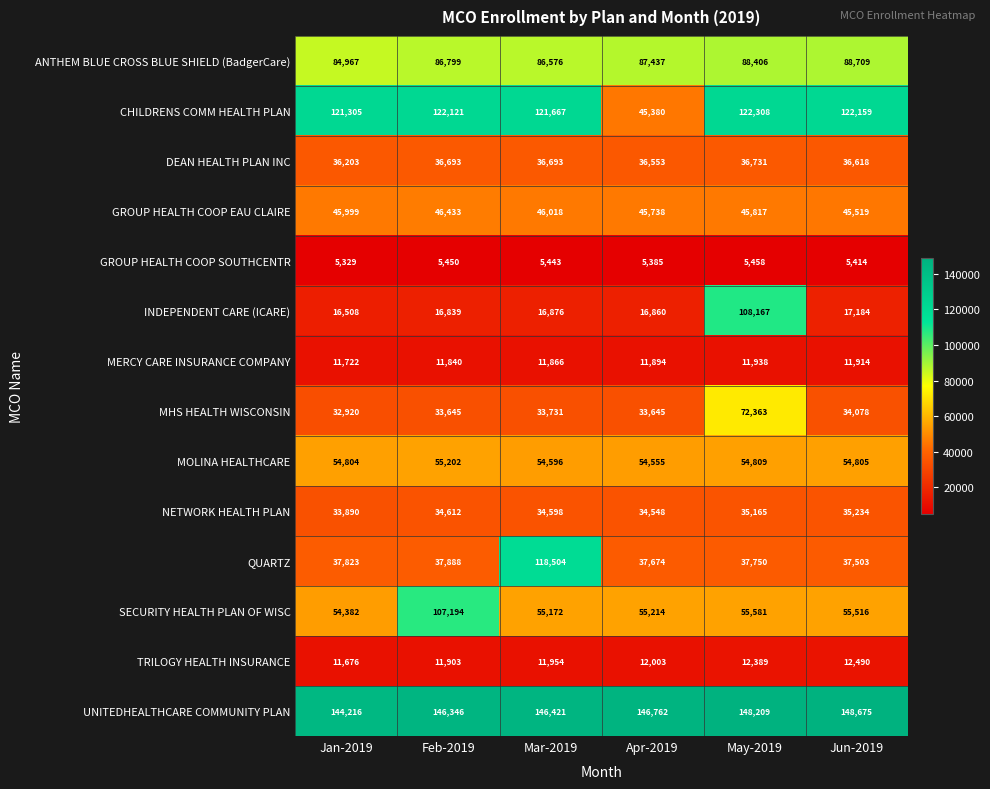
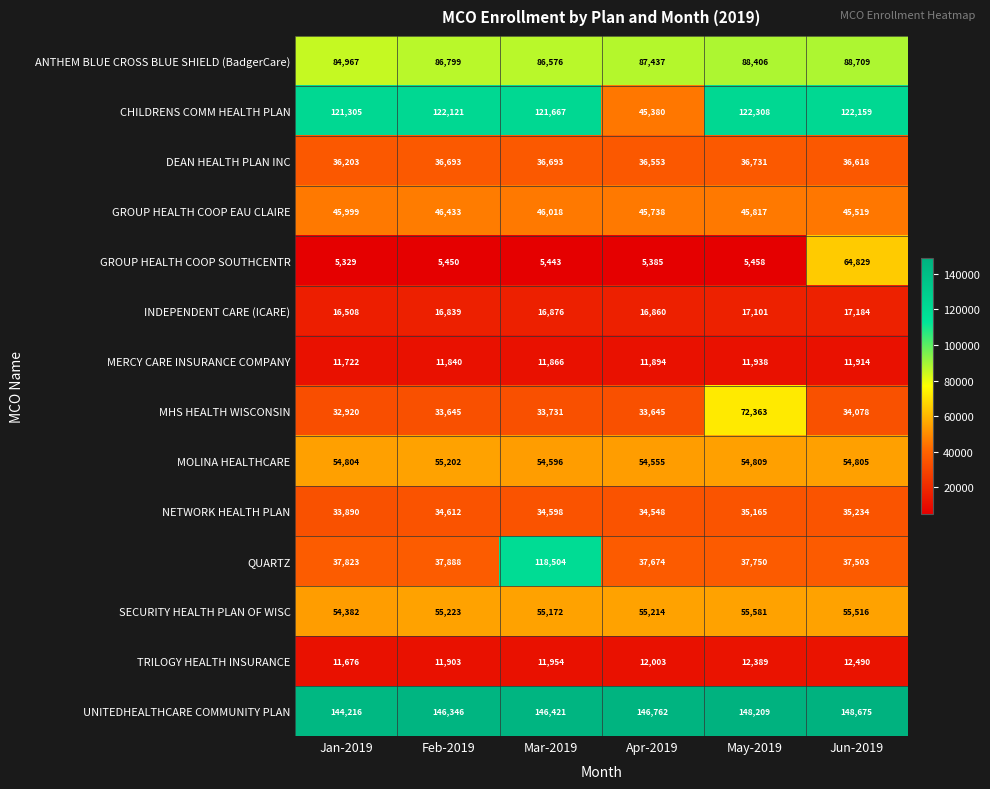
  {
    "ANTHEM BLUE CROSS BLUE SHIELD (BadgerCare)": {
      "Jan-2019": "84,967",
      "Feb-2019": "86,799",
      "Mar-2019": "86,576",
      "Apr-2019": "87,437",
      "May-2019": "88,406",
      "Jun-2019": "88,709"
    },
    "CHILDRENS COMM HEALTH PLAN": {
      "Jan-2019": "121,305",
      "Feb-2019": "122,121",
      "Mar-2019": "121,667",
      "Apr-2019": "45,380",
      "May-2019": "122,308",
      "Jun-2019": "122,159"
    },
    "DEAN HEALTH PLAN INC": {
      "Jan-2019": "36,203",
      "Feb-2019": "36,693",
      "Mar-2019": "36,693",
      "Apr-2019": "36,553",
      "May-2019": "36,731",
      "Jun-2019": "36,618"
    },
    "GROUP HEALTH COOP EAU CLAIRE": {
      "Jan-2019": "45,999",
      "Feb-2019": "46,433",
      "Mar-2019": "46,018",
      "Apr-2019": "45,738",
      "May-2019": "45,817",
      "Jun-2019": "45,519"
    },
    "GROUP HEALTH COOP SOUTHCENTR": {
      "Jan-2019": "5,329",
      "Feb-2019": "5,450",
      "Mar-2019": "5,443",
      "Apr-2019": "5,385",
      "May-2019": "5,458",
-     "Jun-2019": "5,414"
+     "Jun-2019": "64,829"
    },
    "INDEPENDENT CARE (ICARE)": {
      "Jan-2019": "16,508",
      "Feb-2019": "16,839",
      "Mar-2019": "16,876",
      "Apr-2019": "16,860",
-     "May-2019": "108,167",
+     "May-2019": "17,101",
      "Jun-2019": "17,184"
    },
    "MERCY CARE INSURANCE COMPANY": {
      "Jan-2019": "11,722",
      "Feb-2019": "11,840",
      "Mar-2019": "11,866",
      "Apr-2019": "11,894",
      "May-2019": "11,938",
      "Jun-2019": "11,914"
    },
    "MHS HEALTH WISCONSIN": {
      "Jan-2019": "32,920",
      "Feb-2019": "33,645",
      "Mar-2019": "33,731",
      "Apr-2019": "33,645",
      "May-2019": "72,363",
      "Jun-2019": "34,078"
    },
    "MOLINA HEALTHCARE": {
      "Jan-2019": "54,804",
      "Feb-2019": "55,202",
      "Mar-2019": "54,596",
      "Apr-2019": "54,555",
      "May-2019": "54,809",
      "Jun-2019": "54,805"
    },
    "NETWORK HEALTH PLAN": {
      "Jan-2019": "33,890",
      "Feb-2019": "34,612",
      "Mar-2019": "34,598",
      "Apr-2019": "34,548",
      "May-2019": "35,165",
      "Jun-2019": "35,234"
    },
    "QUARTZ": {
      "Jan-2019": "37,823",
      "Feb-2019": "37,888",
      "Mar-2019": "118,504",
      "Apr-2019": "37,674",
      "May-2019": "37,750",
      "Jun-2019": "37,503"
    },
    "SECURITY HEALTH PLAN OF WISC": {
      "Jan-2019": "54,382",
-     "Feb-2019": "107,194",
+     "Feb-2019": "55,223",
      "Mar-2019": "55,172",
      "Apr-2019": "55,214",
      "May-2019": "55,581",
      "Jun-2019": "55,516"
    },
    "TRILOGY HEALTH INSURANCE": {
      "Jan-2019": "11,676",
      "Feb-2019": "11,903",
      "Mar-2019": "11,954",
      "Apr-2019": "12,003",
      "May-2019": "12,389",
      "Jun-2019": "12,490"
    },
    "UNITEDHEALTHCARE COMMUNITY PLAN": {
      "Jan-2019": "144,216",
      "Feb-2019": "146,346",
      "Mar-2019": "146,421",
      "Apr-2019": "146,762",
      "May-2019": "148,209",
      "Jun-2019": "148,675"
    }
  }
